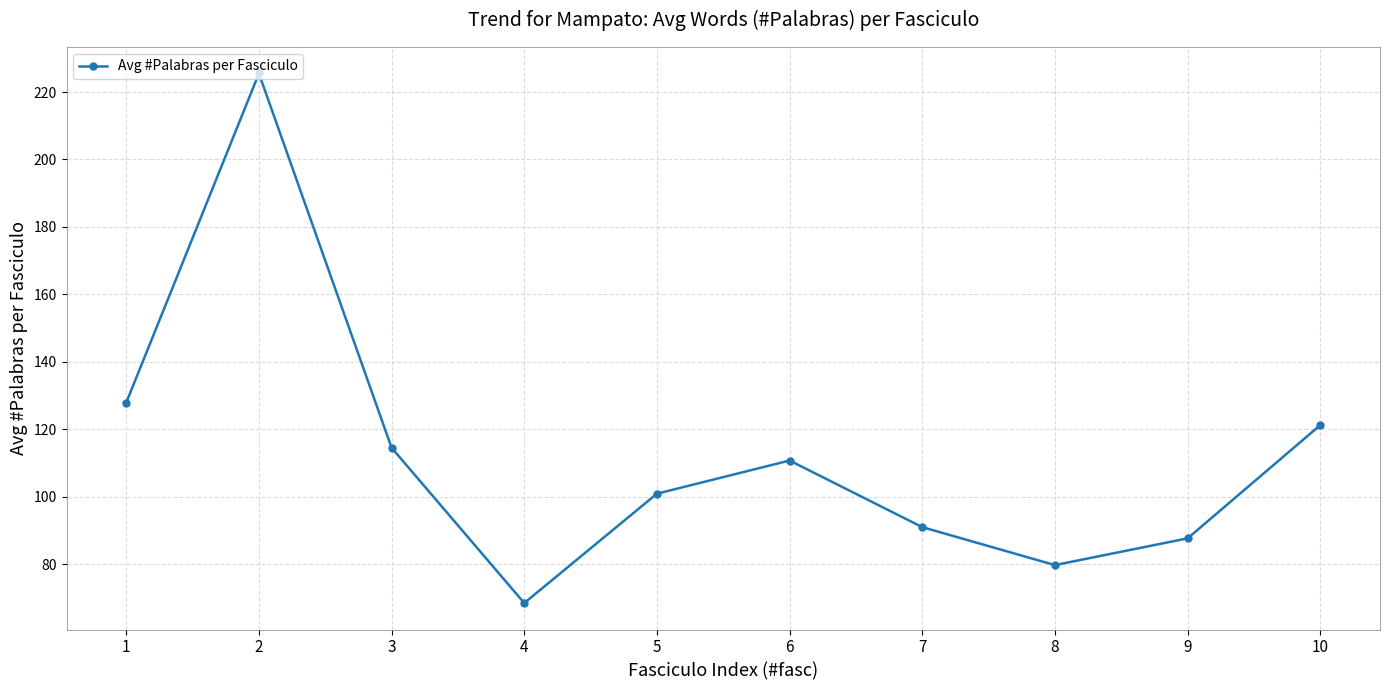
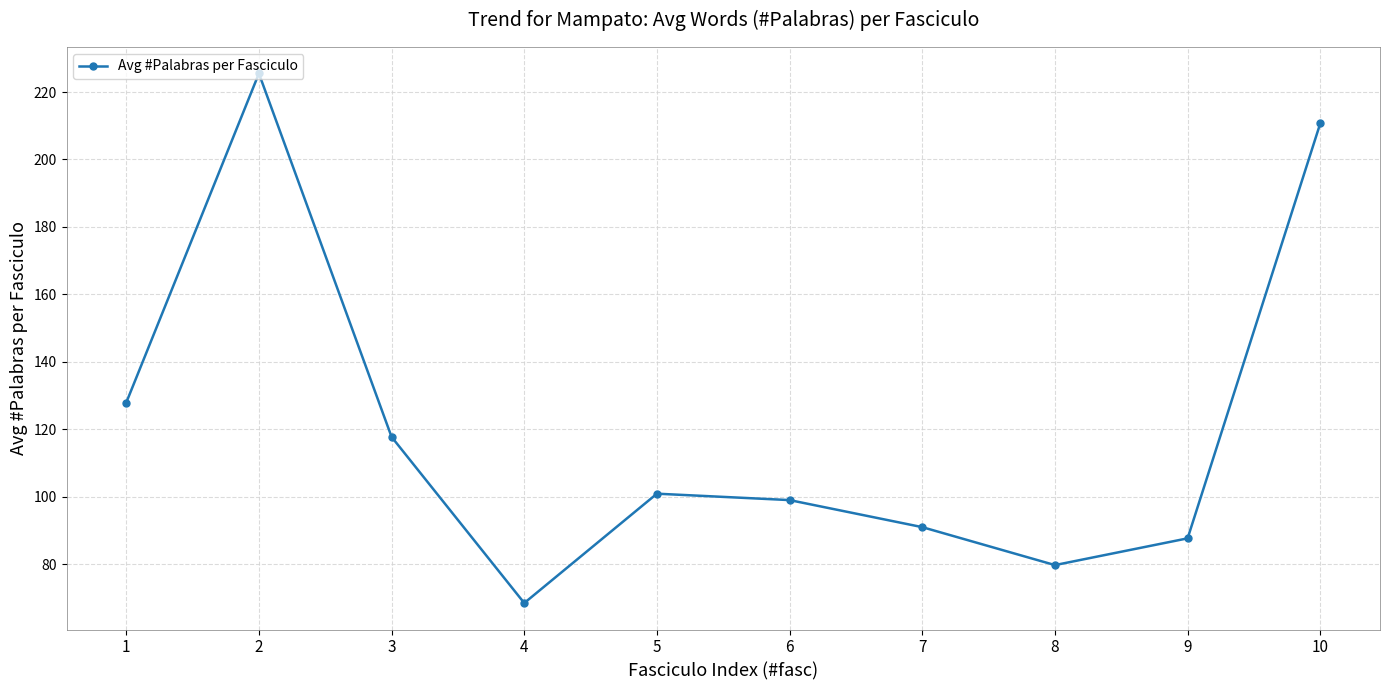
  {
    "1": 128,
-   "3": 115,
+   "3": 118,
    "4": 69,
    "5": 101,
-   "6": 111,
+   "6": 99,
    "7": 91,
    "8": 80,
    "9": 88,
-   "10": 121
+   "10": 211
  }
